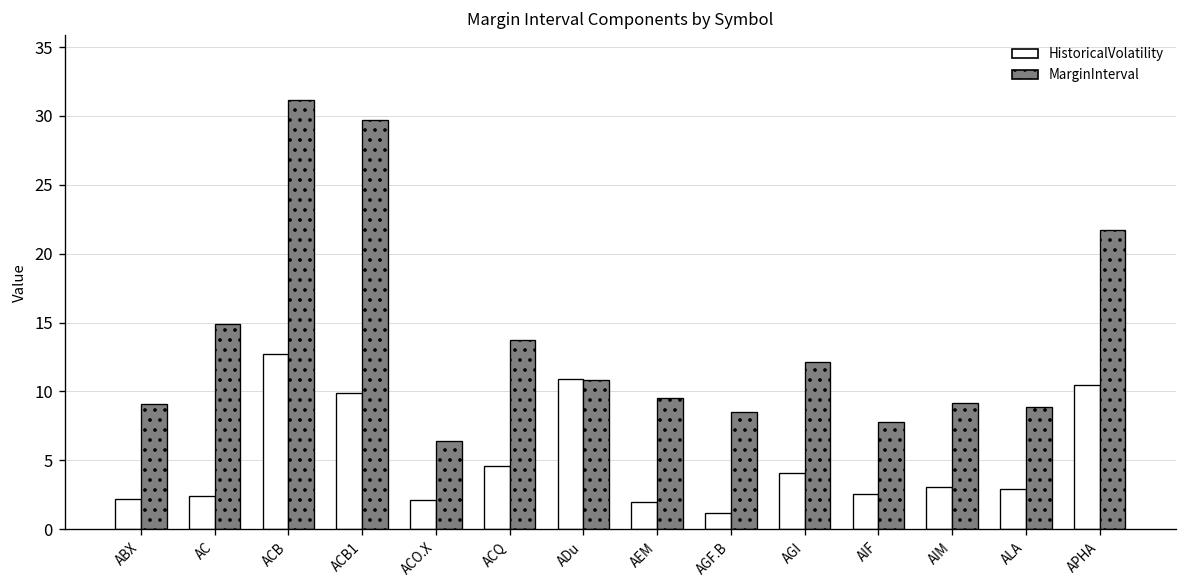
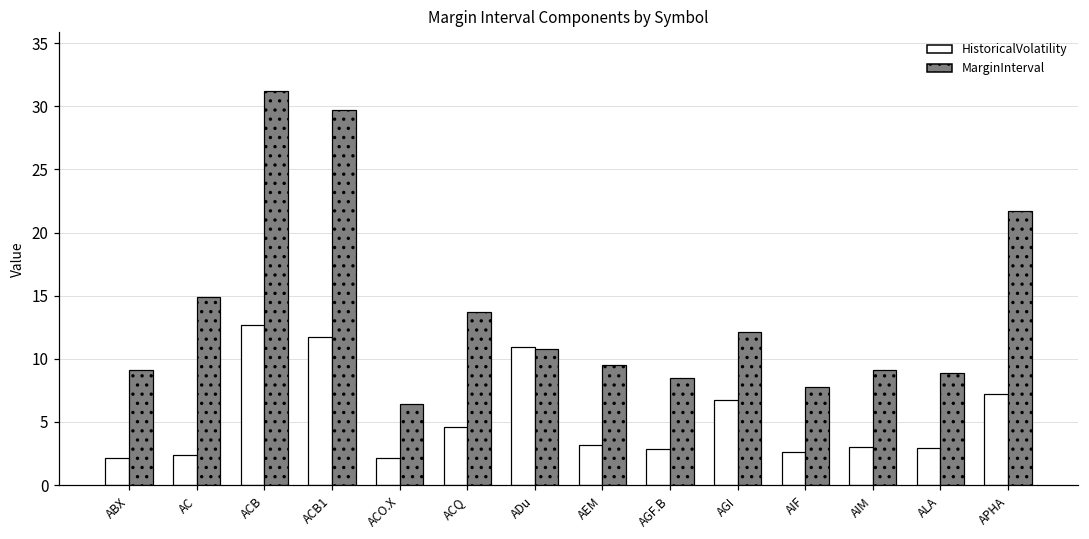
  {
    "HistoricalVolatility": {
      "ABX": 2.2,
      "AC": 2.4,
      "ACB": 12.7,
-     "ACB1": 9.9,
+     "ACB1": 11.7,
      "ACO.X": 2.1,
      "ACQ": 4.6,
      "ADu": 10.9,
-     "AEM": 2.0,
-     "AGF.B": 1.2,
-     "AGI": 4.1,
+     "AEM": 3.2,
+     "AGF.B": 2.8,
+     "AGI": 6.8,
      "AIF": 2.6,
      "AIM": 3.1,
      "ALA": 3.0,
-     "APHA": 10.4
+     "APHA": 7.2
    },
    "MarginInterval": {
      "ABX": 9.1,
      "AC": 14.9,
      "ACB": 31.2,
      "ACB1": 29.7,
      "ACO.X": 6.4,
      "ACQ": 13.7,
      "ADu": 10.8,
      "AEM": 9.5,
      "AGF.B": 8.5,
      "AGI": 12.2,
      "AIF": 7.8,
      "AIM": 9.2,
      "ALA": 8.9,
      "APHA": 21.7
    }
  }
